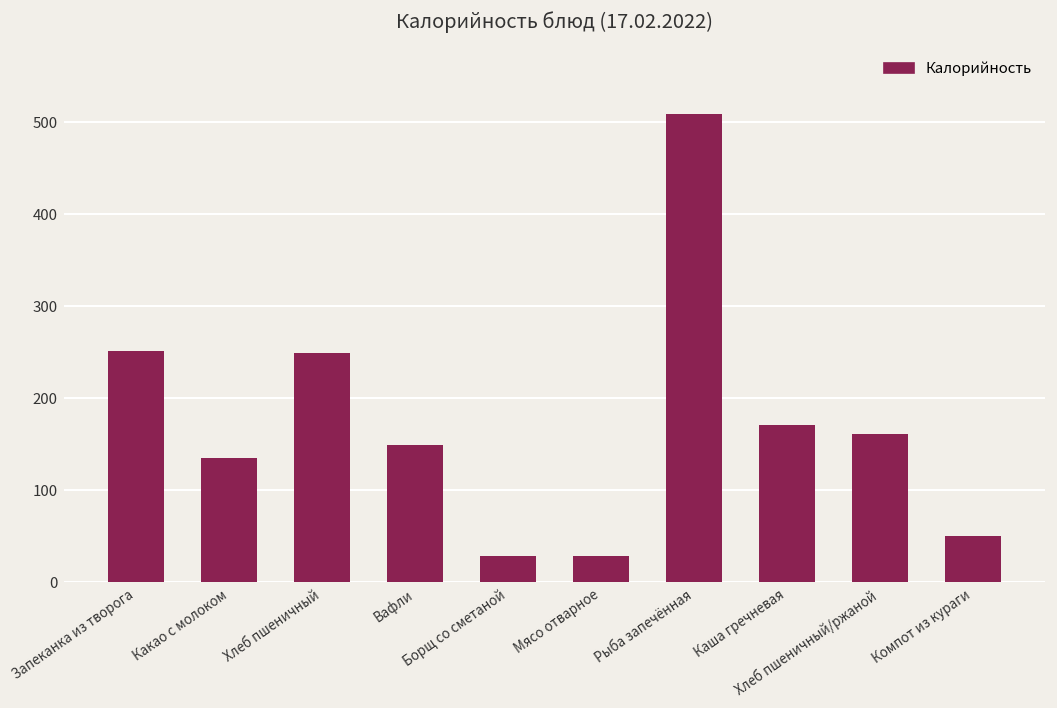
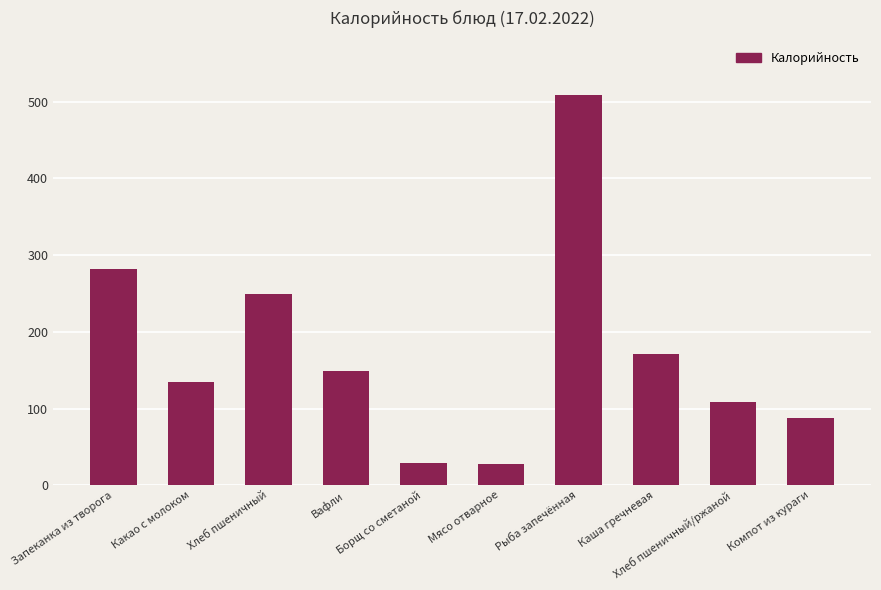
  {
-   "Запеканка из творога": 250,
+   "Запеканка из творога": 280,
    "Какао с молоком": 140,
    "Хлеб пшеничный": 250,
    "Вафли": 150,
    "Борщ со сметаной": 30,
    "Мясо отварное": 30,
    "Рыба запечённая": 510,
    "Каша гречневая": 170,
-   "Хлеб пшеничный/ржаной": 160,
-   "Компот из кураги": 50
+   "Хлеб пшеничный/ржаной": 110,
+   "Компот из кураги": 90
  }
